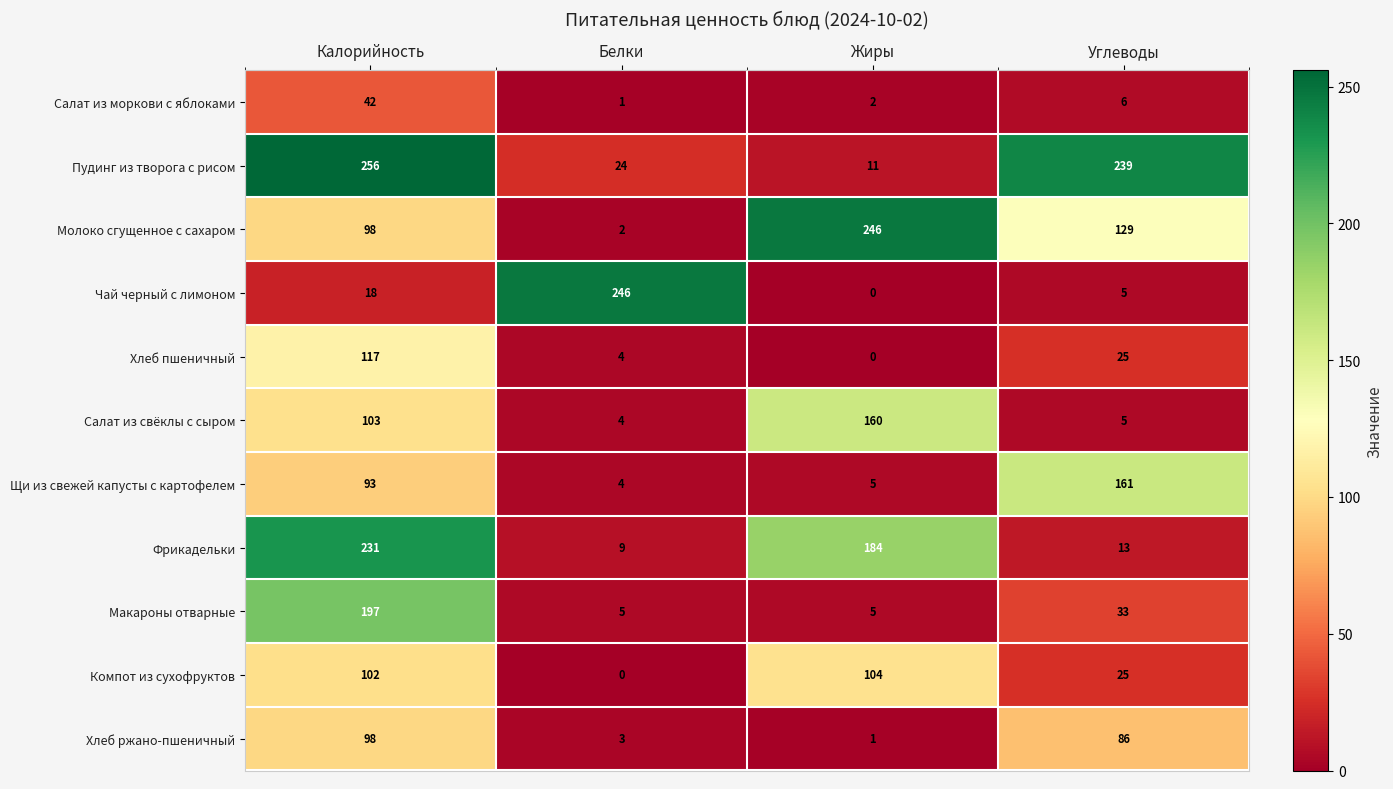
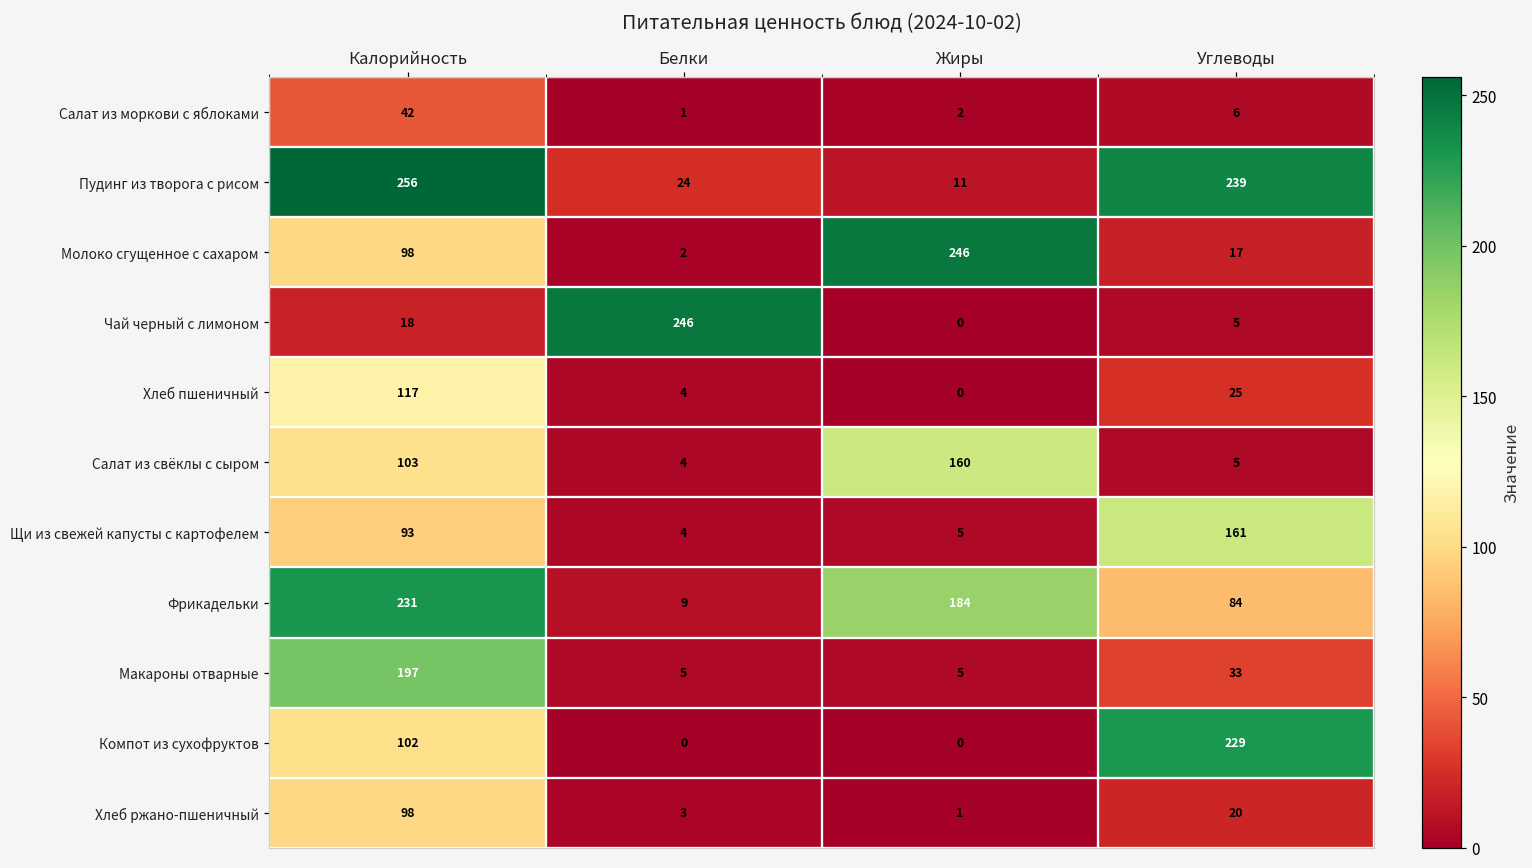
  {
    "Салат из моркови с яблоками": {
      "Калорийность": 42,
      "Белки": 1,
      "Жиры": 2,
      "Углеводы": 6
    },
    "Пудинг из творога с рисом": {
      "Калорийность": 256,
      "Белки": 24,
      "Жиры": 11,
      "Углеводы": 239
    },
    "Молоко сгущенное с сахаром": {
      "Калорийность": 98,
      "Белки": 2,
      "Жиры": 246,
-     "Углеводы": 129
+     "Углеводы": 17
    },
    "Чай черный с лимоном": {
      "Калорийность": 18,
      "Белки": 246,
      "Жиры": 0,
      "Углеводы": 5
    },
    "Хлеб пшеничный": {
      "Калорийность": 117,
      "Белки": 4,
      "Жиры": 0,
      "Углеводы": 25
    },
    "Салат из свёклы с сыром": {
      "Калорийность": 103,
      "Белки": 4,
      "Жиры": 160,
      "Углеводы": 5
    },
    "Щи из свежей капусты с картофелем": {
      "Калорийность": 93,
      "Белки": 4,
      "Жиры": 5,
      "Углеводы": 161
    },
    "Фрикадельки": {
      "Калорийность": 231,
      "Белки": 9,
      "Жиры": 184,
-     "Углеводы": 13
+     "Углеводы": 84
    },
    "Макароны отварные": {
      "Калорийность": 197,
      "Белки": 5,
      "Жиры": 5,
      "Углеводы": 33
    },
    "Компот из сухофруктов": {
      "Калорийность": 102,
      "Белки": 0,
-     "Жиры": 104,
-     "Углеводы": 25
+     "Жиры": 0,
+     "Углеводы": 229
    },
    "Хлеб ржано-пшеничный": {
      "Калорийность": 98,
      "Белки": 3,
      "Жиры": 1,
-     "Углеводы": 86
+     "Углеводы": 20
    }
  }
